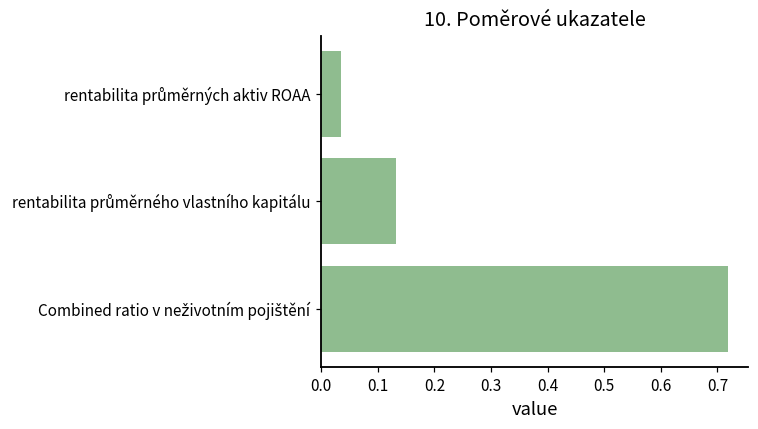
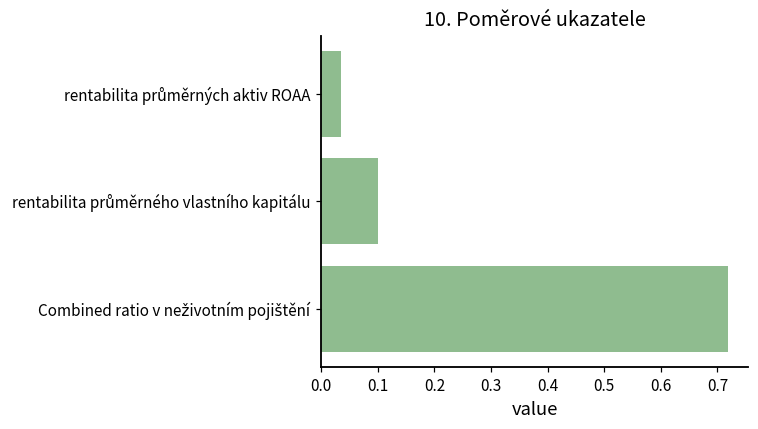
  {
    "rentabilita průměrných aktiv ROAA": 0.03,
-   "rentabilita průměrného vlastního kapitálu": 0.13,
+   "rentabilita průměrného vlastního kapitálu": 0.10,
    "Combined ratio v neživotním pojištění": 0.72
  }
